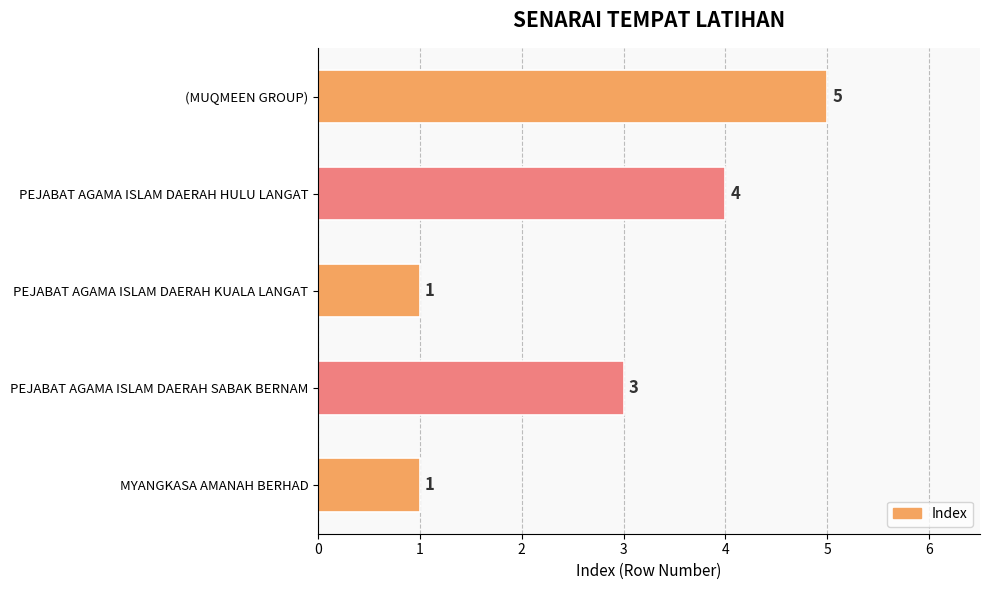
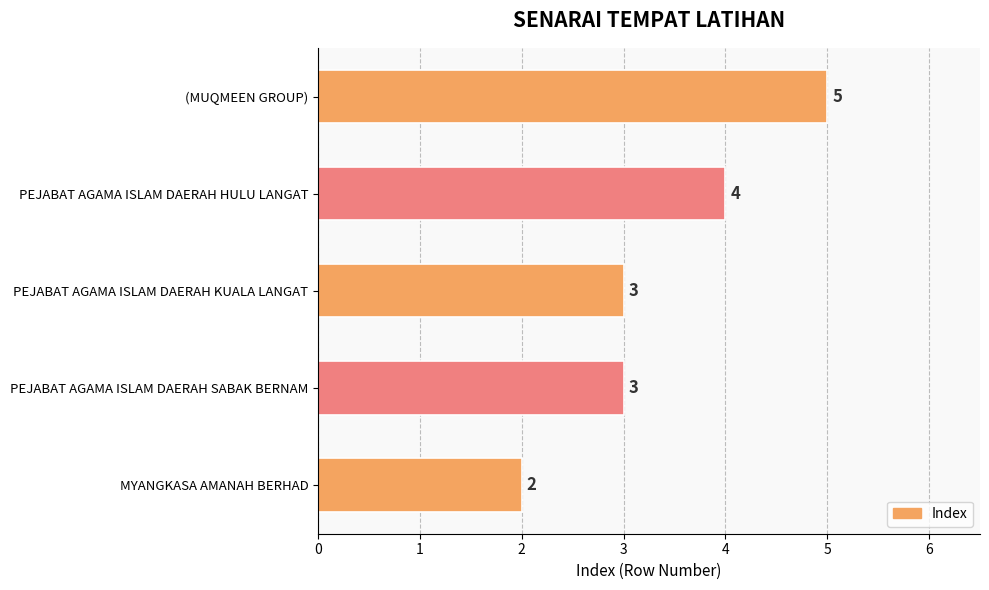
  {
    "(MUQMEEN GROUP)": 5,
    "PEJABAT AGAMA ISLAM DAERAH HULU LANGAT": 4,
-   "PEJABAT AGAMA ISLAM DAERAH KUALA LANGAT": 1,
+   "PEJABAT AGAMA ISLAM DAERAH KUALA LANGAT": 3,
    "PEJABAT AGAMA ISLAM DAERAH SABAK BERNAM": 3,
-   "MYANGKASA AMANAH BERHAD": 1
+   "MYANGKASA AMANAH BERHAD": 2
  }
